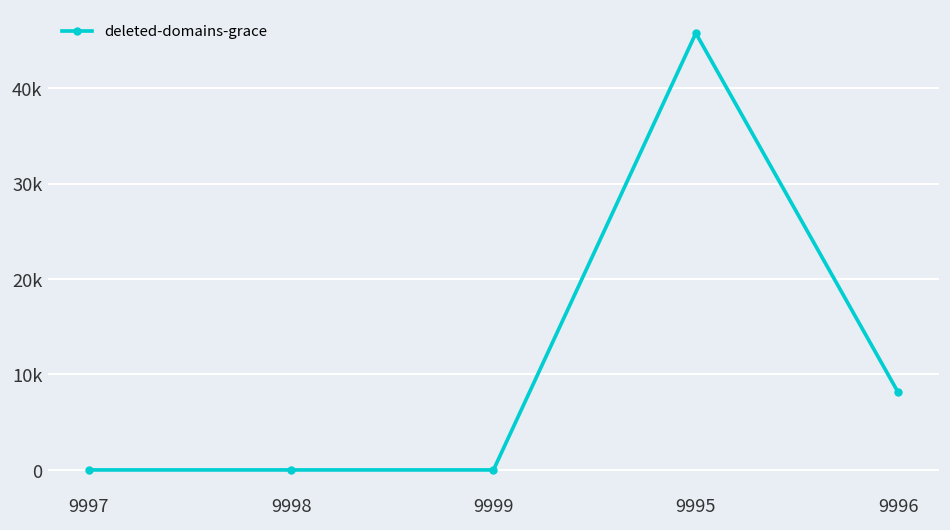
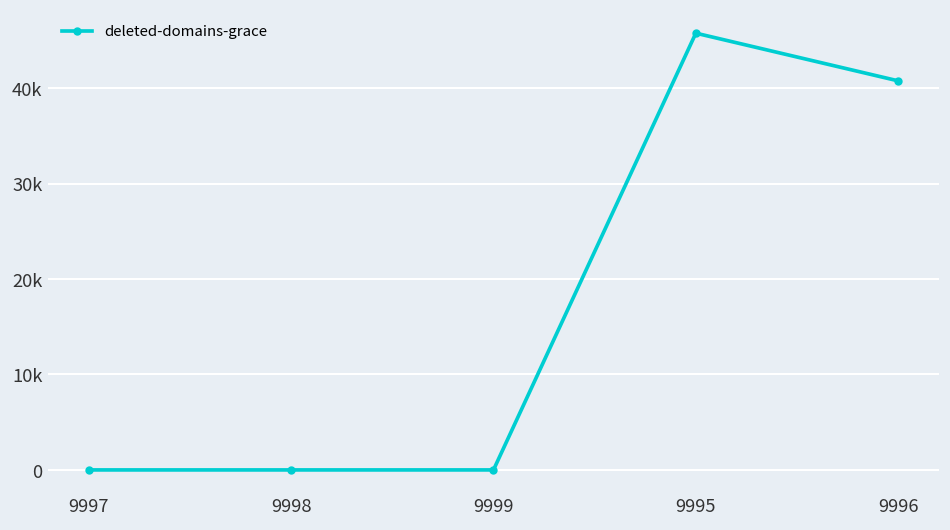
  {
    "9997": 0,
    "9998": 0,
    "9999": 0,
    "9995": 46000,
-   "9996": 8000
+   "9996": 41000
  }
